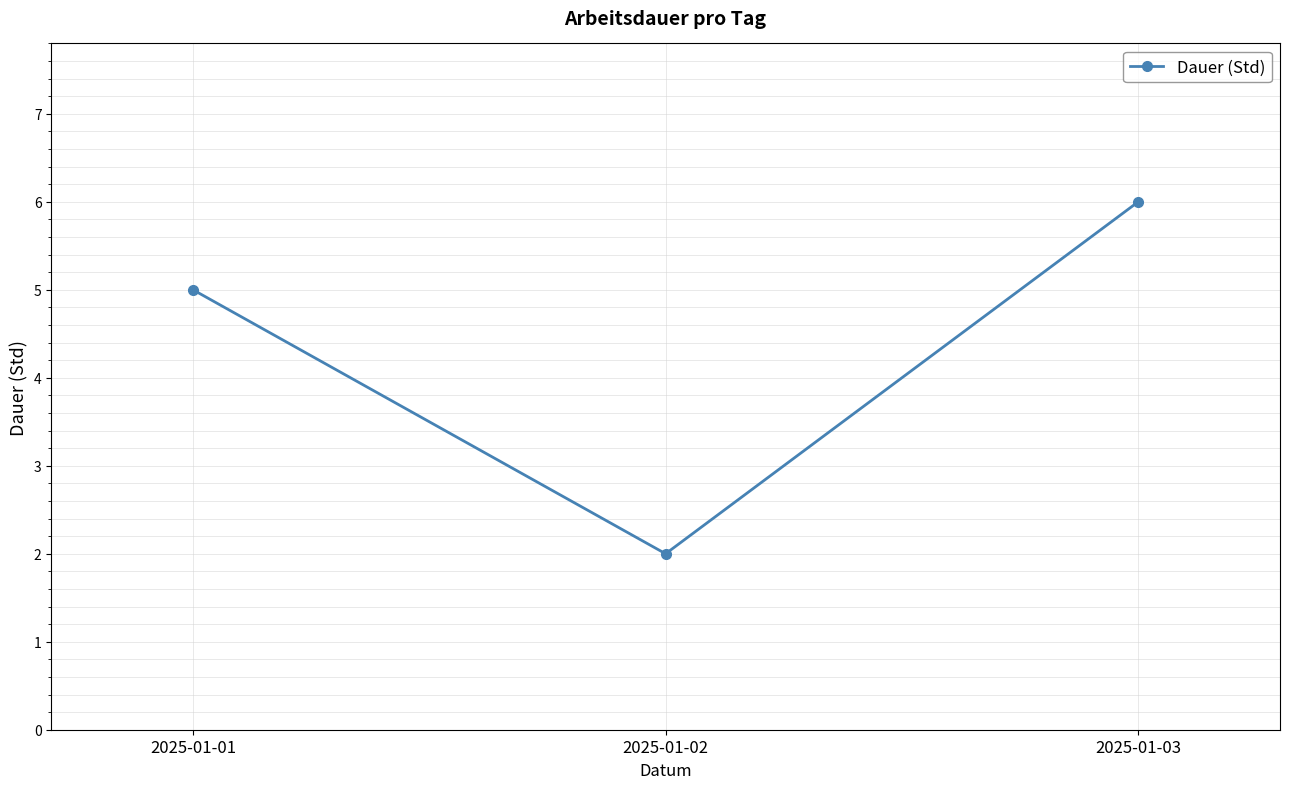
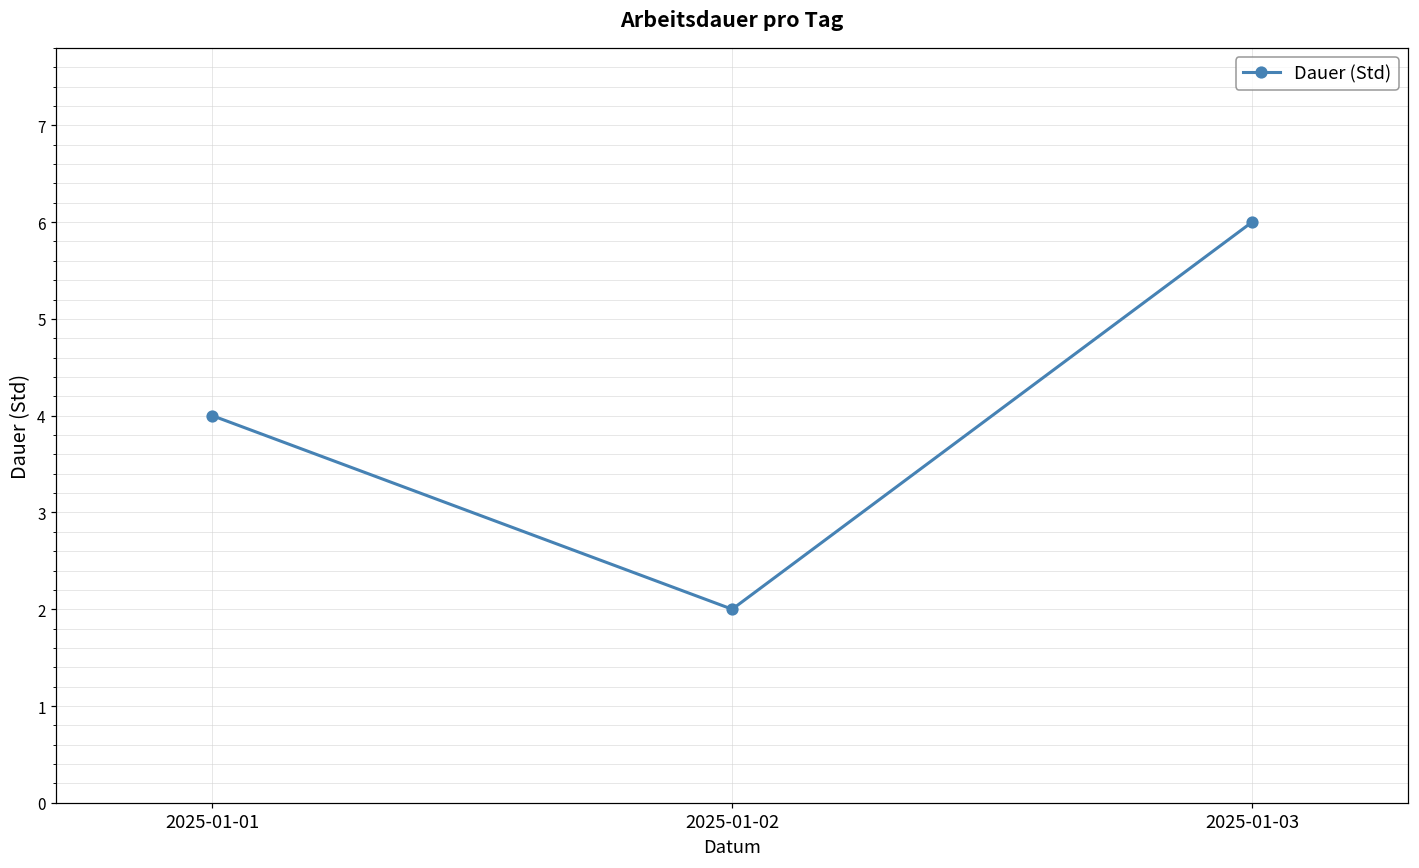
  {
-   "2025-01-01": 5,
+   "2025-01-01": 4,
    "2025-01-02": 2,
    "2025-01-03": 6
  }
